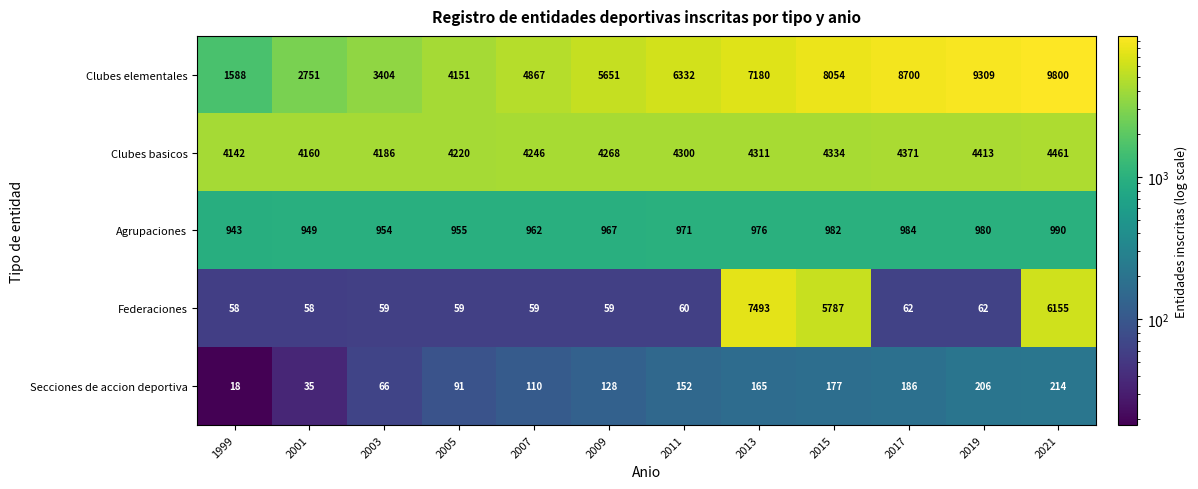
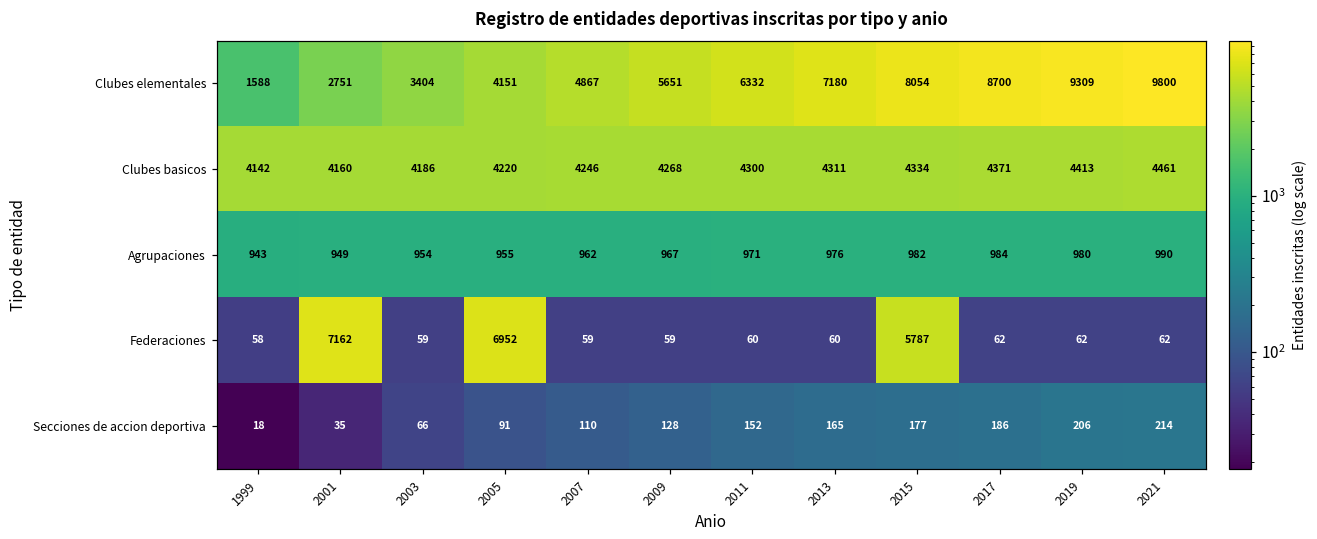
  {
    "Clubes elementales": {
      "1999": 1588,
      "2001": 2751,
      "2003": 3404,
      "2005": 4151,
      "2007": 4867,
      "2009": 5651,
      "2011": 6332,
      "2013": 7180,
      "2015": 8054,
      "2017": 8700,
      "2019": 9309,
      "2021": 9800
    },
    "Clubes basicos": {
      "1999": 4142,
      "2001": 4160,
      "2003": 4186,
      "2005": 4220,
      "2007": 4246,
      "2009": 4268,
      "2011": 4300,
      "2013": 4311,
      "2015": 4334,
      "2017": 4371,
      "2019": 4413,
      "2021": 4461
    },
    "Agrupaciones": {
      "1999": 943,
      "2001": 949,
      "2003": 954,
      "2005": 955,
      "2007": 962,
      "2009": 967,
      "2011": 971,
      "2013": 976,
      "2015": 982,
      "2017": 984,
      "2019": 980,
      "2021": 990
    },
    "Federaciones": {
      "1999": 58,
-     "2001": 58,
+     "2001": 7162,
      "2003": 59,
-     "2005": 59,
+     "2005": 6952,
      "2007": 59,
      "2009": 59,
      "2011": 60,
-     "2013": 7493,
+     "2013": 60,
      "2015": 5787,
      "2017": 62,
      "2019": 62,
-     "2021": 6155
+     "2021": 62
    },
    "Secciones de accion deportiva": {
      "1999": 18,
      "2001": 35,
      "2003": 66,
      "2005": 91,
      "2007": 110,
      "2009": 128,
      "2011": 152,
      "2013": 165,
      "2015": 177,
      "2017": 186,
      "2019": 206,
      "2021": 214
    }
  }
